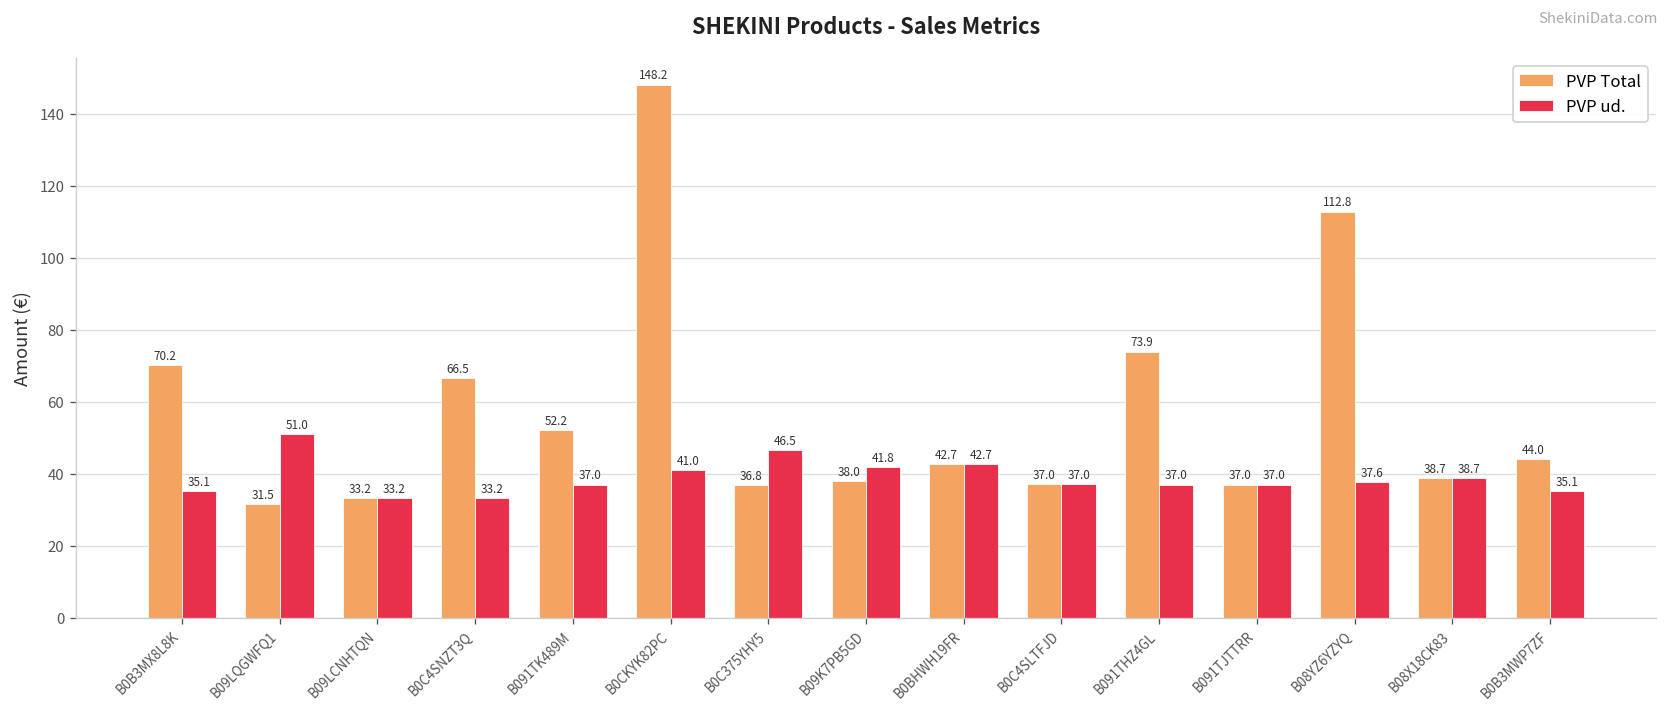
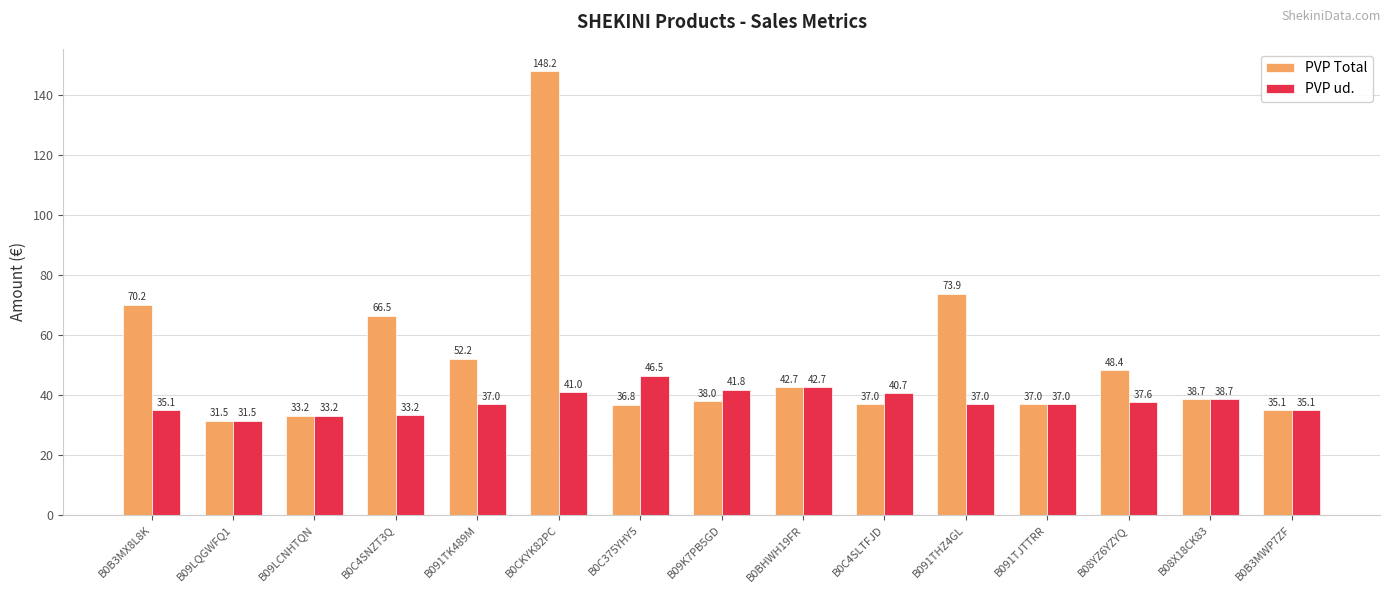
  {
    "PVP Total": {
      "B0B3MX8L8K": 70.2,
      "B09LQGWFQ1": 31.5,
      "B09LCNHTQN": 33.2,
      "B0C4SNZT3Q": 66.5,
      "B091TK489M": 52.2,
      "B0CKYK82PC": 148.2,
      "B0C375YHY5": 36.8,
      "B09K7PB5GD": 38.0,
      "B0BHWH19FR": 42.7,
      "B0C4SLTFJD": 37.0,
      "B091THZ4GL": 73.9,
      "B091TJTTRR": 37.0,
-     "B08YZ6YZYQ": 112.8,
+     "B08YZ6YZYQ": 48.4,
      "B08X18CK83": 38.7,
-     "B0B3MWP7ZF": 44.0
+     "B0B3MWP7ZF": 35.1
    },
    "PVP ud.": {
      "B0B3MX8L8K": 35.1,
-     "B09LQGWFQ1": 51.0,
+     "B09LQGWFQ1": 31.5,
      "B09LCNHTQN": 33.2,
      "B0C4SNZT3Q": 33.2,
      "B091TK489M": 37.0,
      "B0CKYK82PC": 41.0,
      "B0C375YHY5": 46.5,
      "B09K7PB5GD": 41.8,
      "B0BHWH19FR": 42.7,
-     "B0C4SLTFJD": 37.0,
+     "B0C4SLTFJD": 40.7,
      "B091THZ4GL": 37.0,
      "B091TJTTRR": 37.0,
      "B08YZ6YZYQ": 37.6,
      "B08X18CK83": 38.7,
      "B0B3MWP7ZF": 35.1
    }
  }
